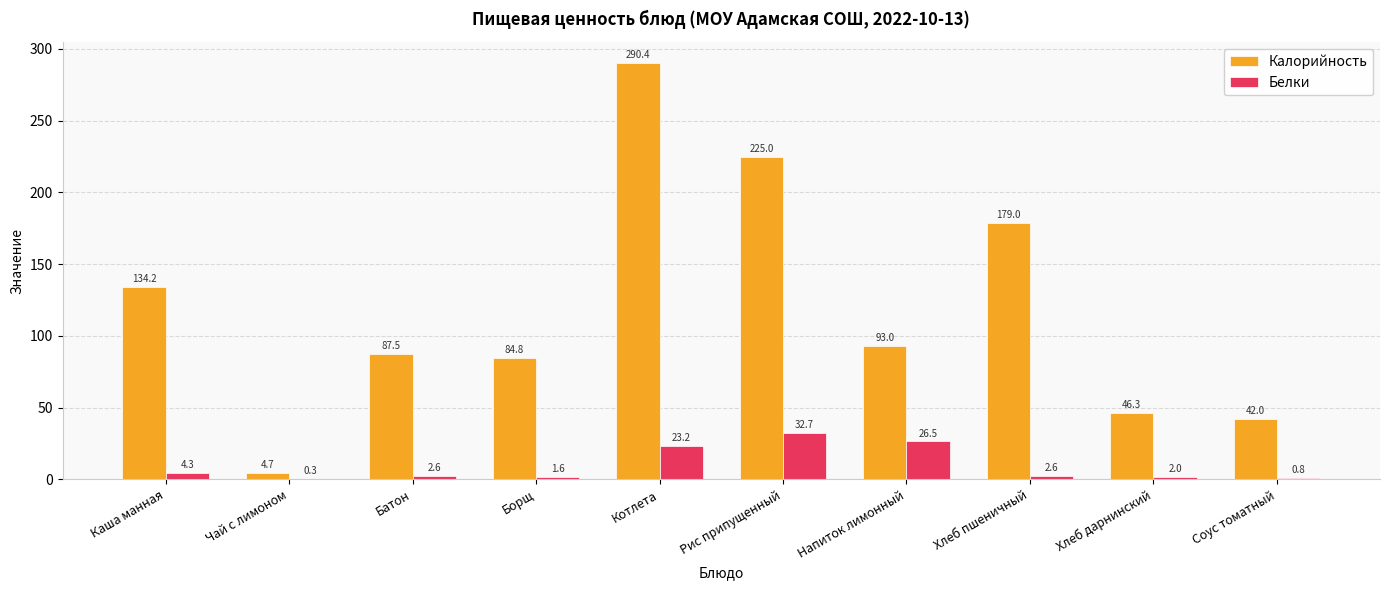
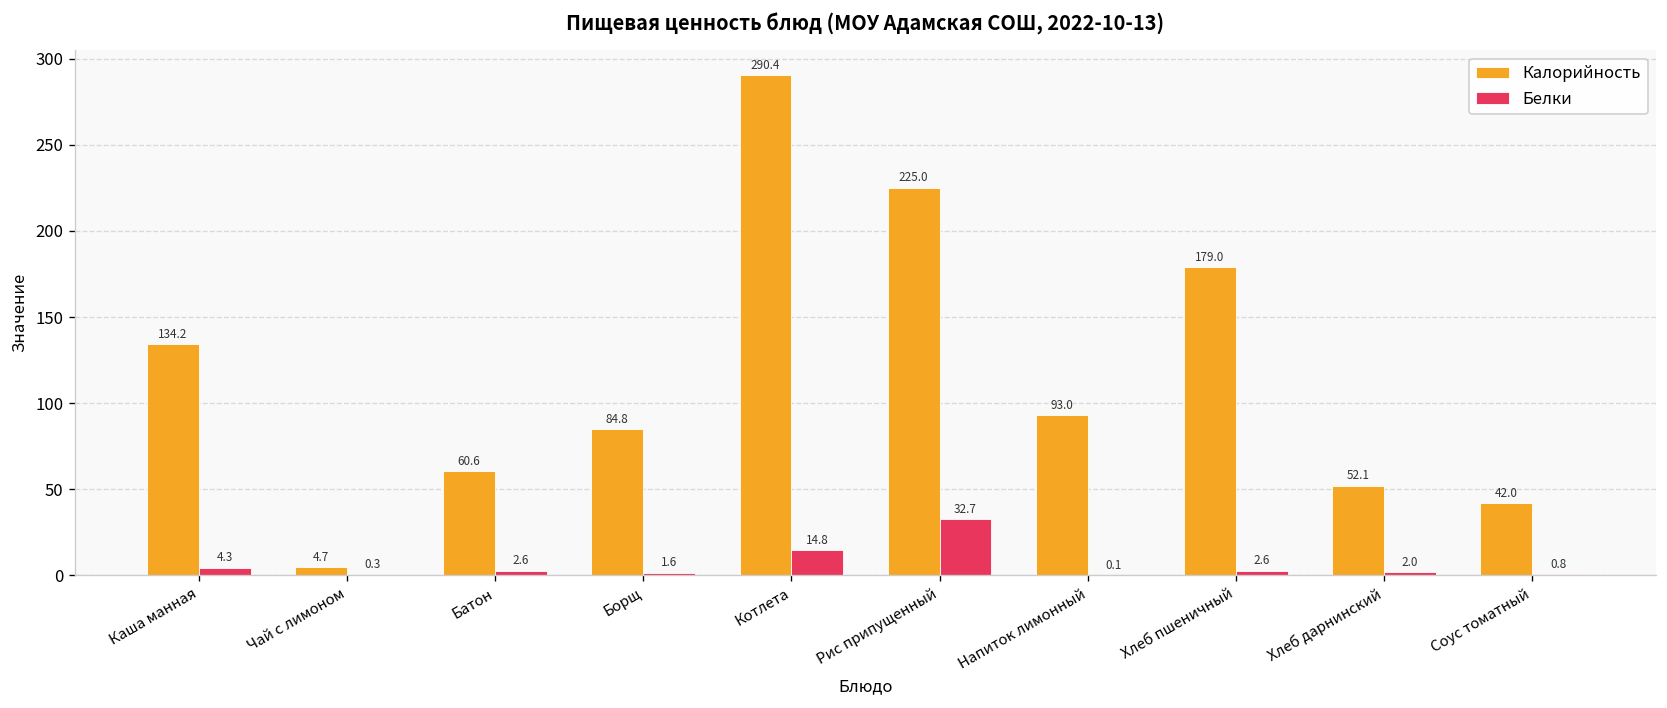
  {
    "Калорийность": {
      "Каша манная": 134.2,
      "Чай с лимоном": 4.7,
-     "Батон": 87.5,
+     "Батон": 60.6,
      "Борщ": 84.8,
      "Котлета": 290.4,
      "Рис припущенный": 225.0,
      "Напиток лимонный": 93.0,
      "Хлеб пшеничный": 179.0,
-     "Хлеб дарнинский": 46.3,
+     "Хлеб дарнинский": 52.1,
      "Соус томатный": 42.0
    },
    "Белки": {
      "Каша манная": 4.3,
      "Чай с лимоном": 0.3,
      "Батон": 2.6,
      "Борщ": 1.6,
-     "Котлета": 23.2,
+     "Котлета": 14.8,
      "Рис припущенный": 32.7,
-     "Напиток лимонный": 26.5,
+     "Напиток лимонный": 0.1,
      "Хлеб пшеничный": 2.6,
      "Хлеб дарнинский": 2.0,
      "Соус томатный": 0.8
    }
  }
